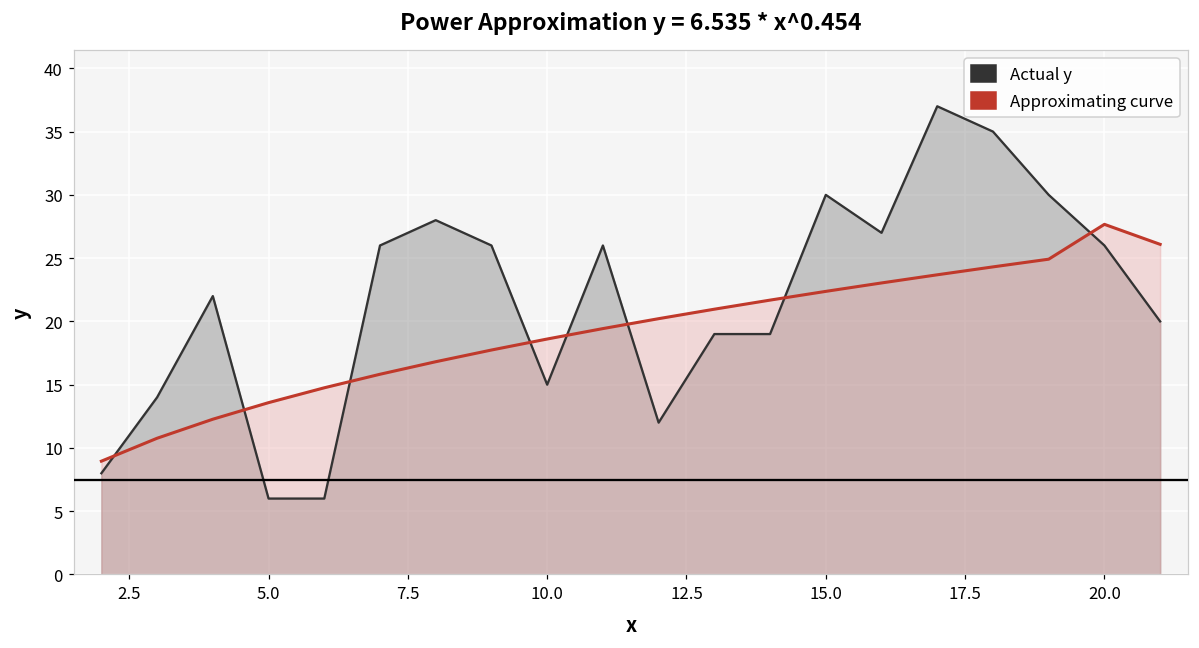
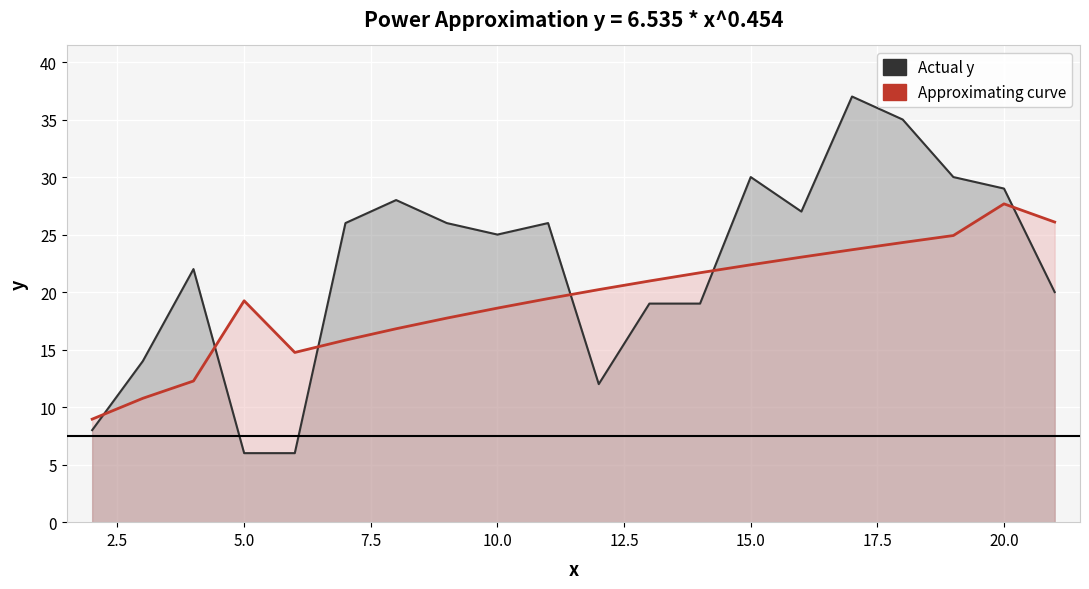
  {
    "Actual y": {
      "5.0": 6,
-     "10.0": 15,
+     "10.0": 25,
      "15.0": 30,
-     "20.0": 26
+     "20.0": 29
    },
    "Approximating curve": {
-     "5.0": 13.6,
+     "5.0": 19.2,
      "10.0": 18.6,
      "15.0": 22.4,
      "20.0": 27.7
    }
  }
